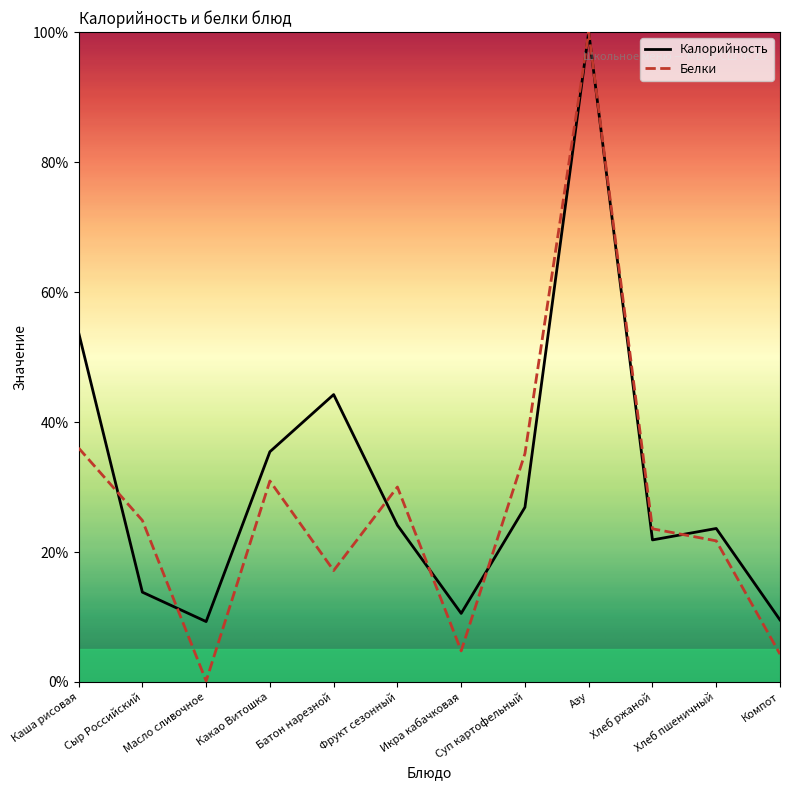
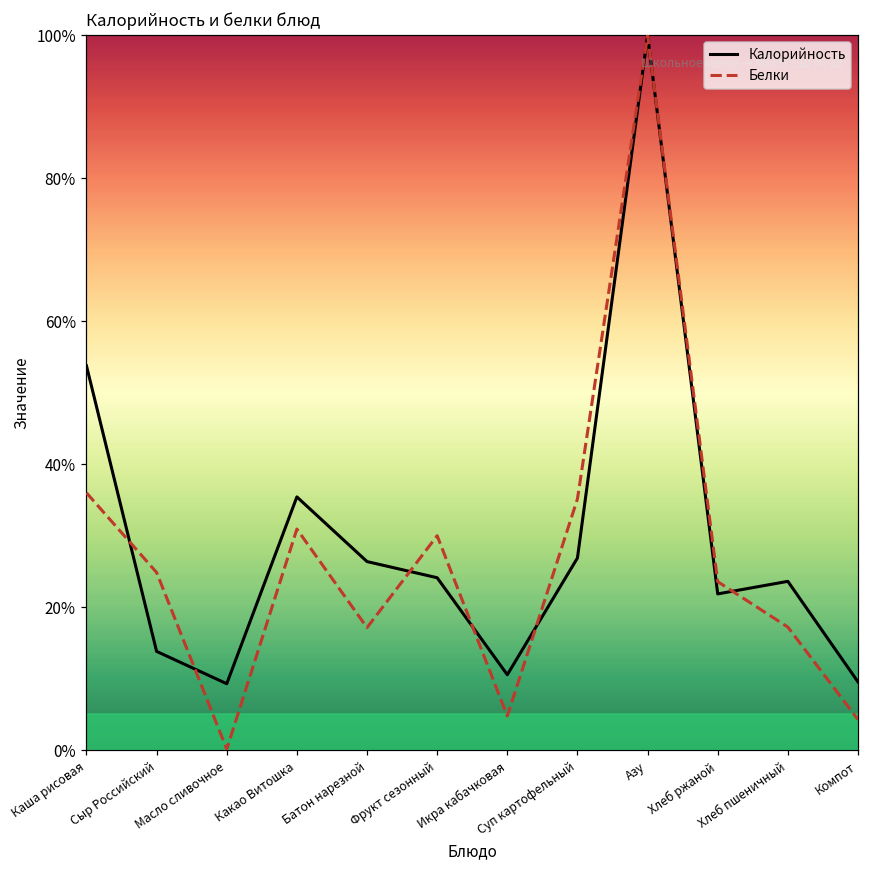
  {
    "Калорийность": {
      "Каша рисовая": "54%",
      "Сыр Российский": "14%",
      "Масло сливочное": "9%",
      "Какао Витошка": "35%",
-     "Батон нарезной": "44%",
+     "Батон нарезной": "26%",
      "Фрукт сезонный": "24%",
      "Икра кабачковая": "11%",
      "Суп картофельный": "27%",
      "Хлеб ржаной": "22%",
      "Хлеб пшеничный": "24%",
      "Компот": "10%"
    },
    "Белки": {
      "Каша рисовая": "36%",
      "Сыр Российский": "25%",
      "Какао Витошка": "31%",
      "Батон нарезной": "17%",
      "Фрукт сезонный": "30%",
      "Суп картофельный": "35%",
      "Хлеб ржаной": "24%",
-     "Хлеб пшеничный": "22%"
+     "Хлеб пшеничный": "17%"
    }
  }
